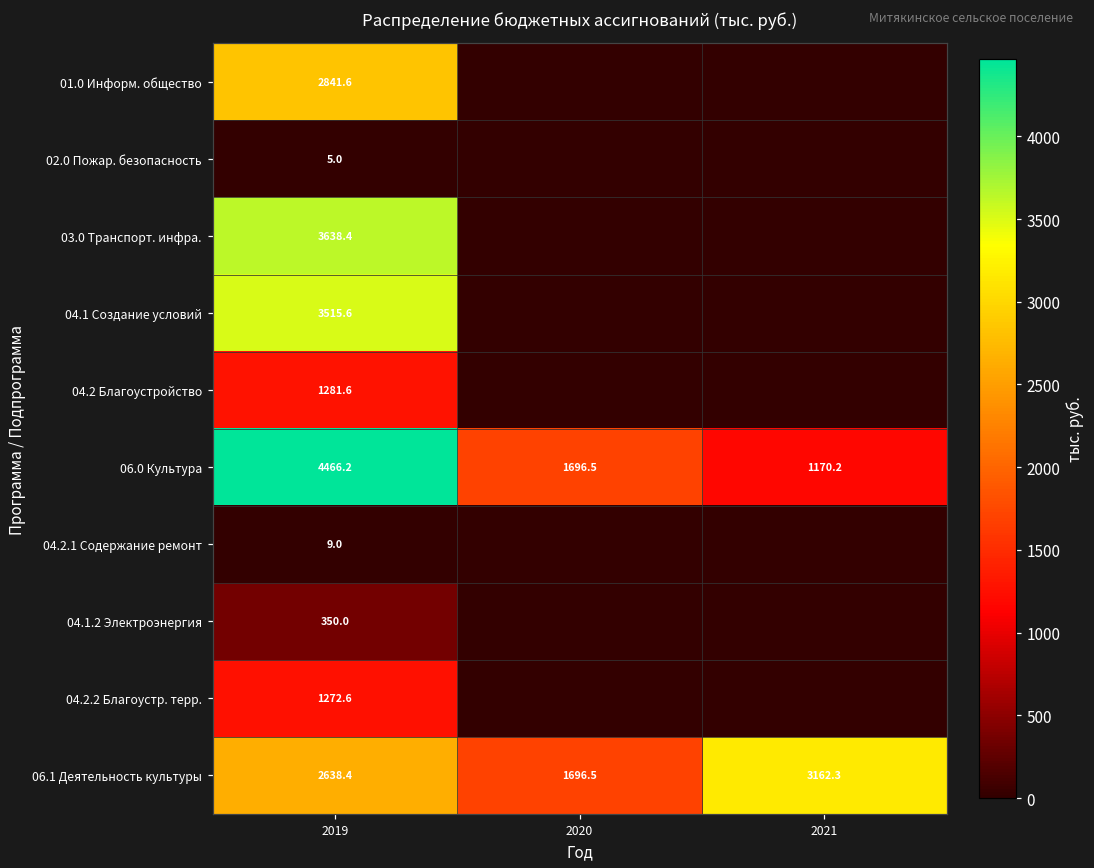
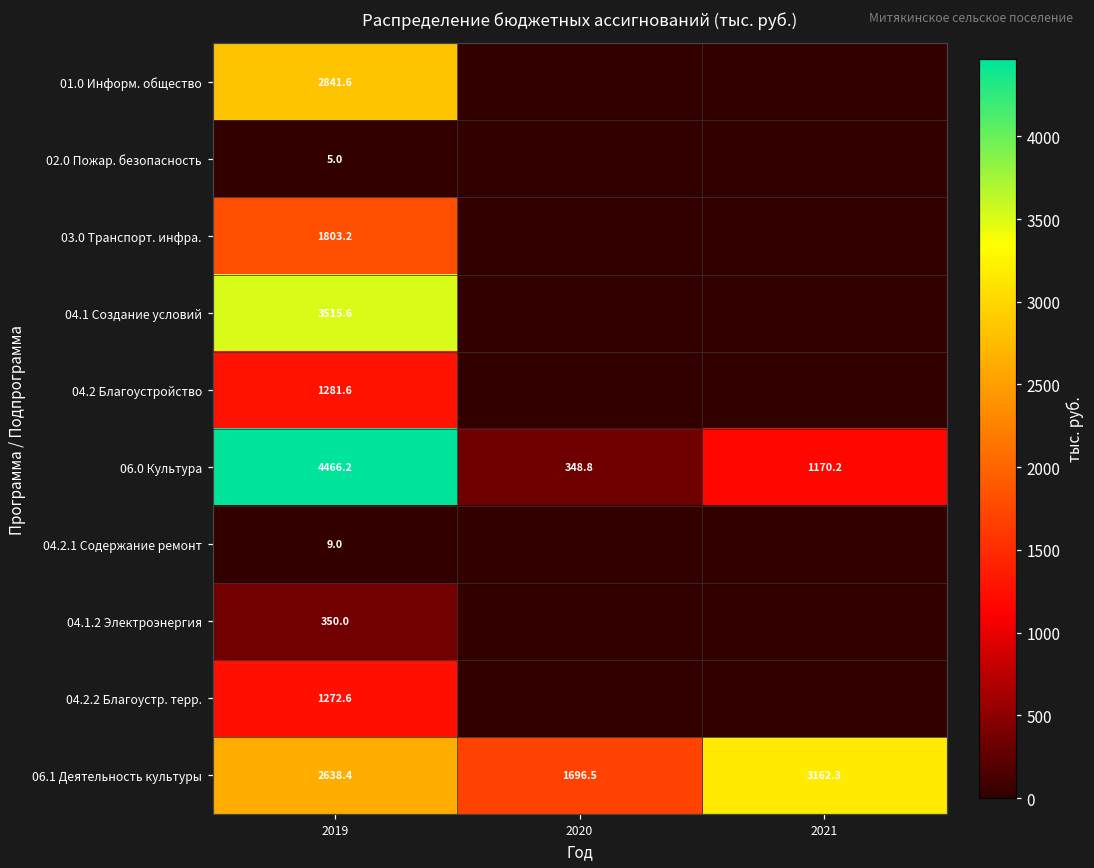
  {
    "01.0 Информ. общество": {
      "2019": 2841.6
    },
    "02.0 Пожар. безопасность": {
      "2019": 5.0
    },
    "03.0 Транспорт. инфра.": {
-     "2019": 3638.4
+     "2019": 1803.2
    },
    "04.1 Создание условий": {
      "2019": 3515.6
    },
    "04.2 Благоустройство": {
      "2019": 1281.6
    },
    "06.0 Культура": {
      "2019": 4466.2,
-     "2020": 1696.5,
+     "2020": 348.8,
      "2021": 1170.2
    },
    "04.2.1 Содержание ремонт": {
      "2019": 9.0
    },
    "04.1.2 Электроэнергия": {
      "2019": 350.0
    },
    "04.2.2 Благоустр. терр.": {
      "2019": 1272.6
    },
    "06.1 Деятельность культуры": {
      "2019": 2638.4,
      "2020": 1696.5,
      "2021": 3162.3
    }
  }
